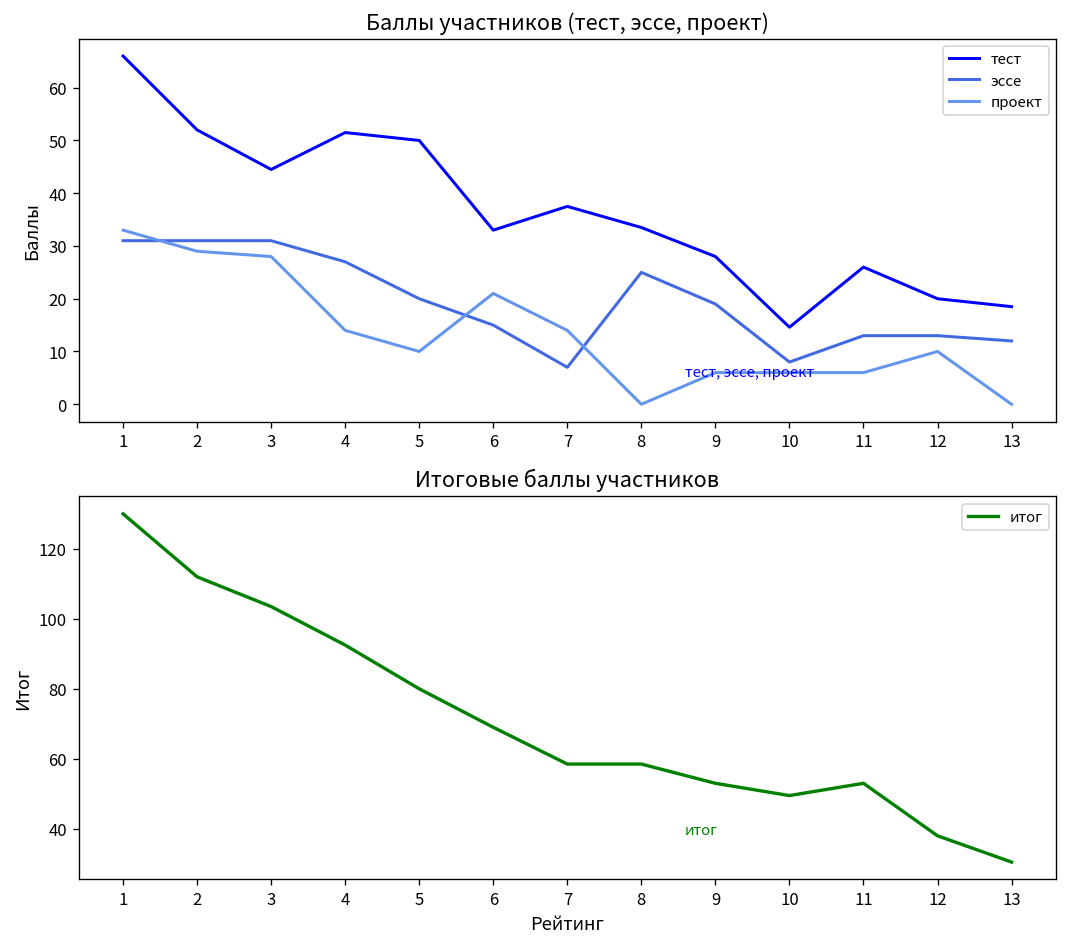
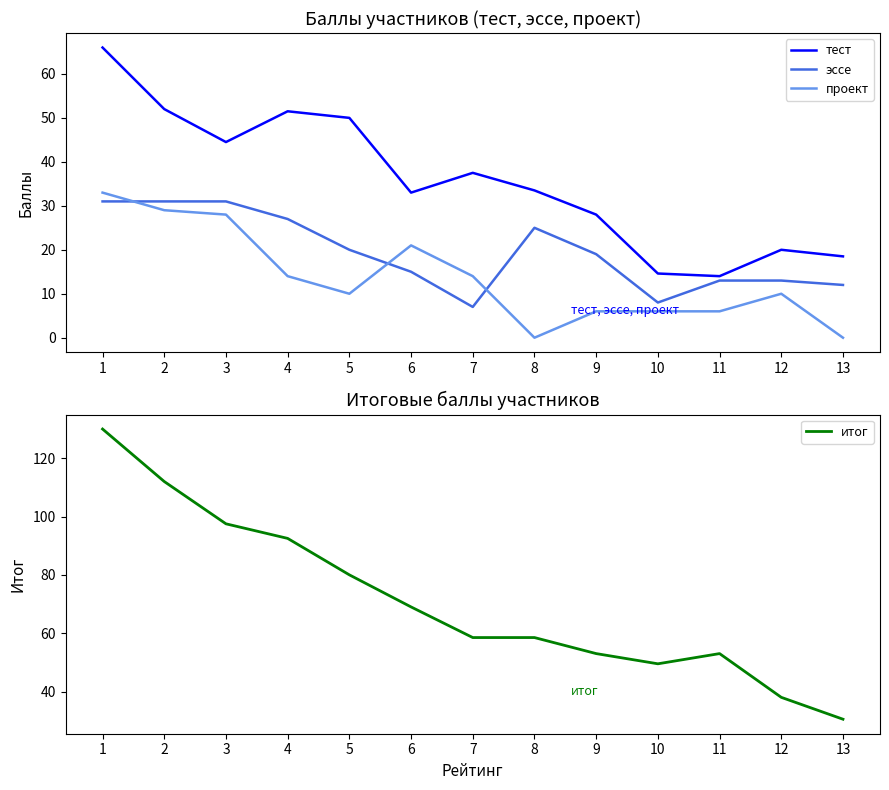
  {
    "Баллы участников (тест, эссе, проект)": {
      "тест": {
        "1": 66,
        "2": 52,
        "3": 45,
        "4": 52,
        "5": 50,
        "6": 33,
        "7": 38,
        "8": 34,
        "9": 28,
        "10": 15,
-       "11": 26,
+       "11": 14,
        "12": 20,
        "13": 19
      }
    },
    "Итоговые баллы участников": {
      "1": 130,
      "2": 112,
-     "3": 104,
+     "3": 98,
      "4": 93,
      "5": 80,
      "6": 69,
      "7": 59,
      "8": 59,
      "9": 53,
      "10": 50,
      "11": 53,
      "12": 38,
      "13": 31
    }
  }
